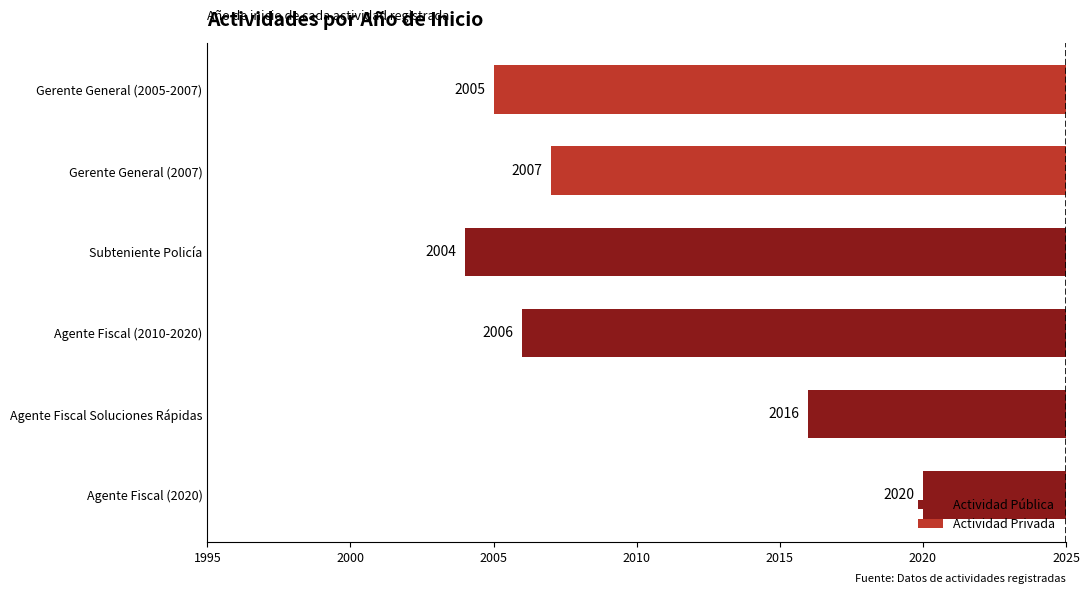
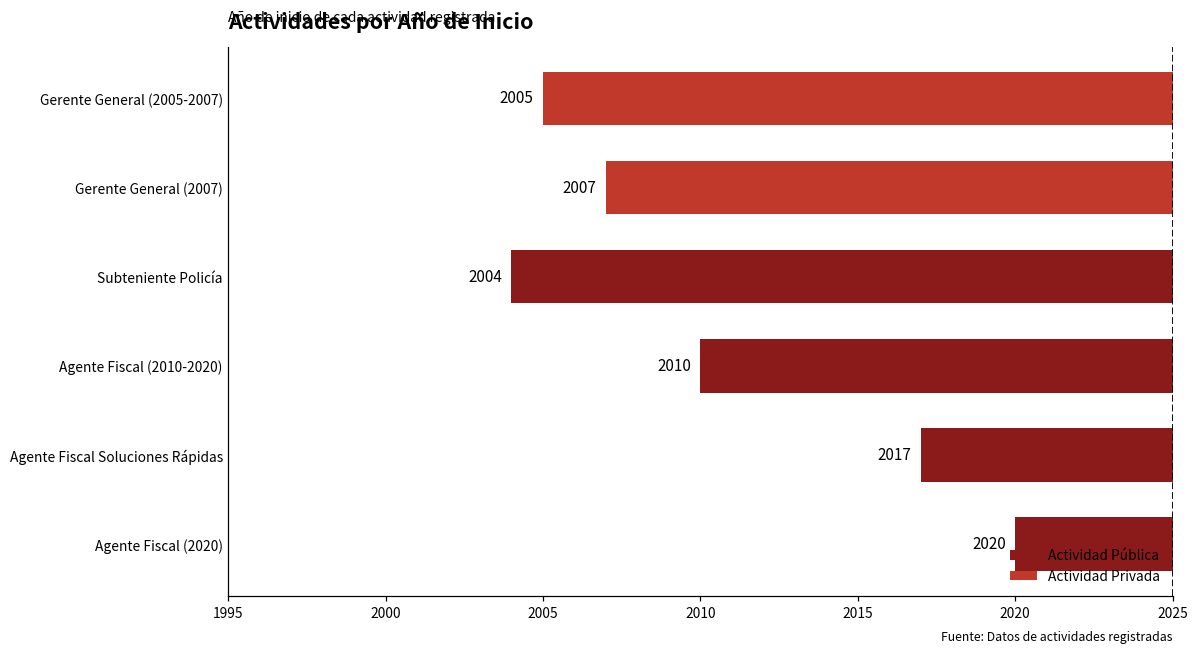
  {
-   "Agente Fiscal (2010-2020)": 2006,
-   "Agente Fiscal Soluciones Rápidas": 2016
+   "Agente Fiscal (2010-2020)": 2010,
+   "Agente Fiscal Soluciones Rápidas": 2017
  }
